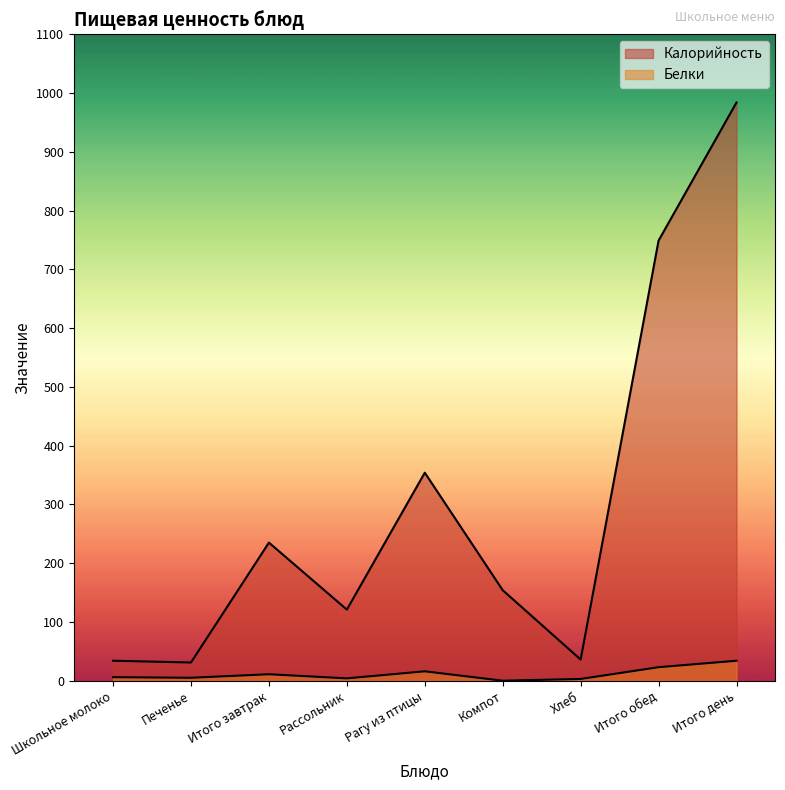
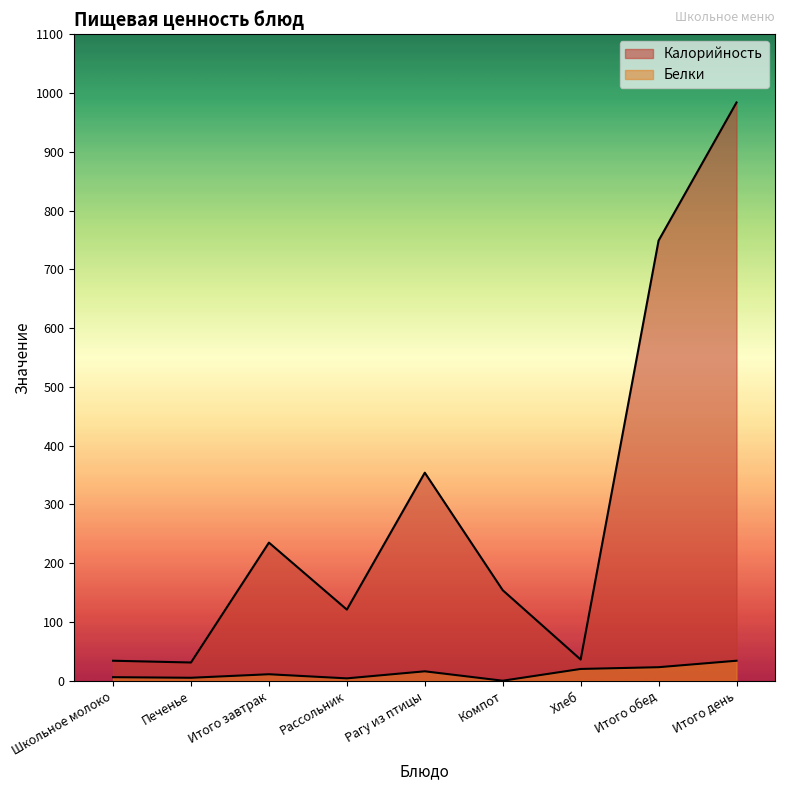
  {
    "Калорийность": {
      "Школьное молоко": 30,
      "Печенье": 30,
      "Итого завтрак": 240,
      "Рассольник": 120,
      "Рагу из птицы": 350,
      "Компот": 150,
      "Хлеб": 40,
      "Итого обед": 750,
      "Итого день": 980
    },
    "Белки": {
      "Школьное молоко": 10,
      "Печенье": 10,
      "Итого завтрак": 10,
      "Рассольник": 0,
      "Рагу из птицы": 20,
      "Компот": 0,
-     "Хлеб": 0,
+     "Хлеб": 20,
      "Итого обед": 20,
      "Итого день": 30
    }
  }
